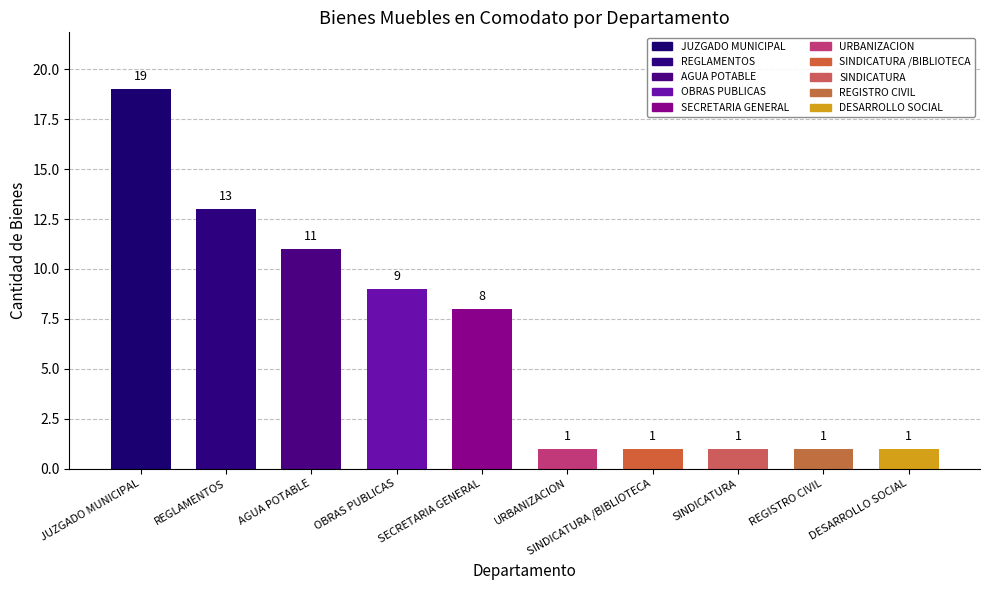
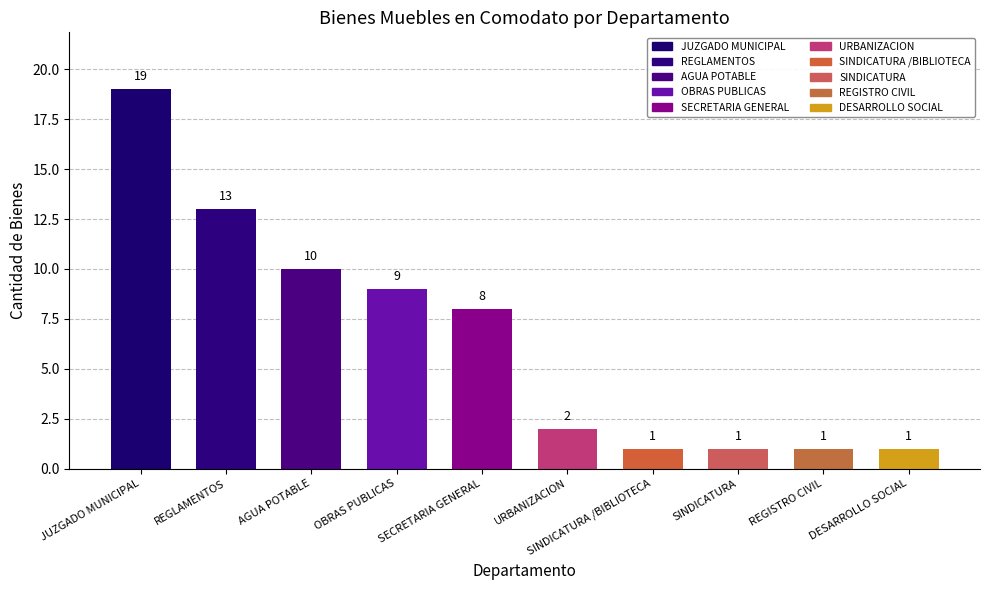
  {
    "JUZGADO MUNICIPAL": 19,
    "REGLAMENTOS": 13,
-   "AGUA POTABLE": 11,
+   "AGUA POTABLE": 10,
    "OBRAS PUBLICAS": 9,
    "SECRETARIA GENERAL": 8,
-   "URBANIZACION": 1,
+   "URBANIZACION": 2,
    "SINDICATURA /BIBLIOTECA": 1,
    "SINDICATURA": 1,
    "REGISTRO CIVIL": 1,
    "DESARROLLO SOCIAL": 1
  }
